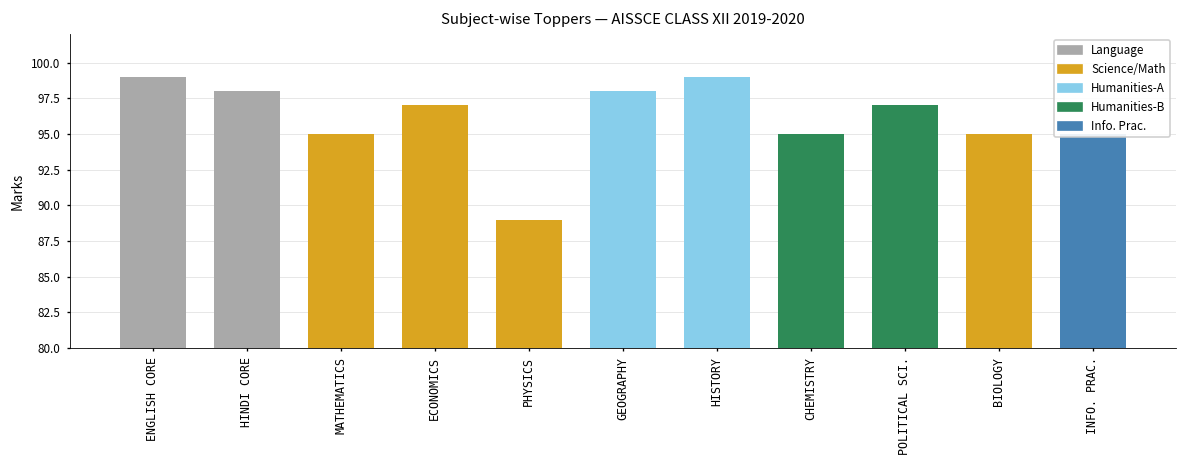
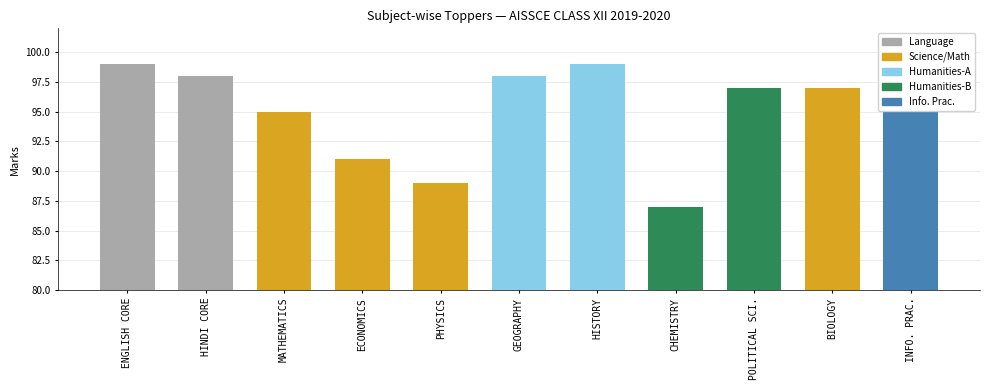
  {
    "ENGLISH CORE": 99,
    "HINDI CORE": 98,
    "MATHEMATICS": 95,
-   "ECONOMICS": 97,
+   "ECONOMICS": 91,
    "PHYSICS": 89,
    "GEOGRAPHY": 98,
    "HISTORY": 99,
-   "CHEMISTRY": 95,
+   "CHEMISTRY": 87,
    "POLITICAL SCI.": 97,
-   "BIOLOGY": 95,
+   "BIOLOGY": 97,
    "INFO. PRAC.": 95
  }
